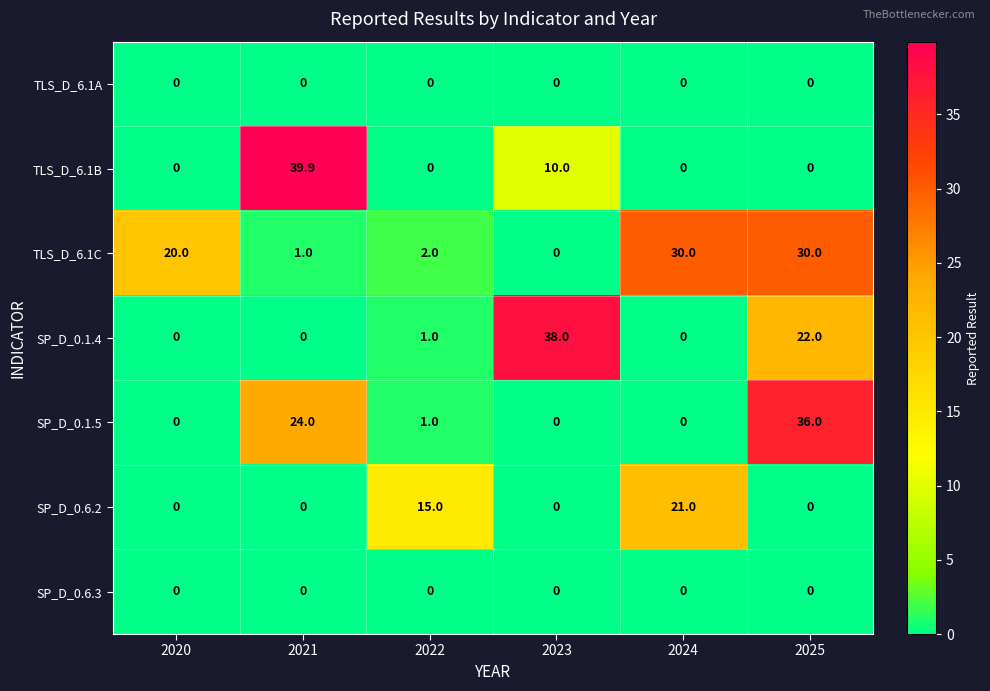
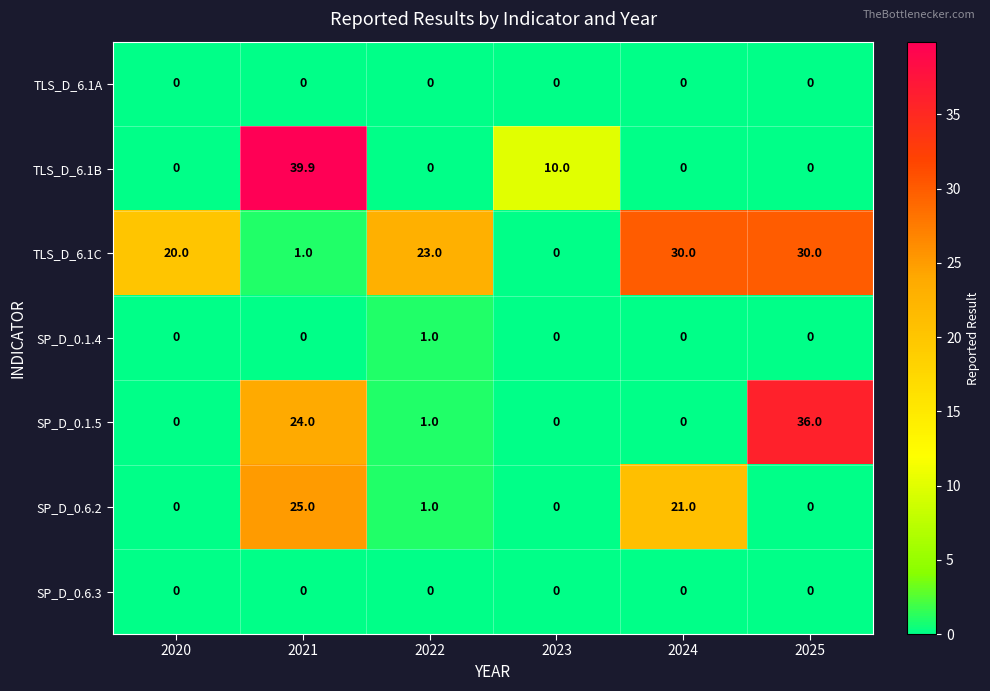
  {
    "TLS_D_6.1A": {
      "2020": 0,
      "2021": 0,
      "2022": 0,
      "2023": 0,
      "2024": 0,
      "2025": 0
    },
    "TLS_D_6.1B": {
      "2020": 0,
      "2021": 39.9,
      "2022": 0,
      "2023": 10.0,
      "2024": 0,
      "2025": 0
    },
    "TLS_D_6.1C": {
      "2020": 20.0,
      "2021": 1.0,
-     "2022": 2.0,
+     "2022": 23.0,
      "2023": 0,
      "2024": 30.0,
      "2025": 30.0
    },
    "SP_D_0.1.4": {
      "2020": 0,
      "2021": 0,
      "2022": 1.0,
-     "2023": 38.0,
+     "2023": 0,
      "2024": 0,
-     "2025": 22.0
+     "2025": 0
    },
    "SP_D_0.1.5": {
      "2020": 0,
      "2021": 24.0,
      "2022": 1.0,
      "2023": 0,
      "2024": 0,
      "2025": 36.0
    },
    "SP_D_0.6.2": {
      "2020": 0,
-     "2021": 0,
-     "2022": 15.0,
+     "2021": 25.0,
+     "2022": 1.0,
      "2023": 0,
      "2024": 21.0,
      "2025": 0
    },
    "SP_D_0.6.3": {
      "2020": 0,
      "2021": 0,
      "2022": 0,
      "2023": 0,
      "2024": 0,
      "2025": 0
    }
  }
